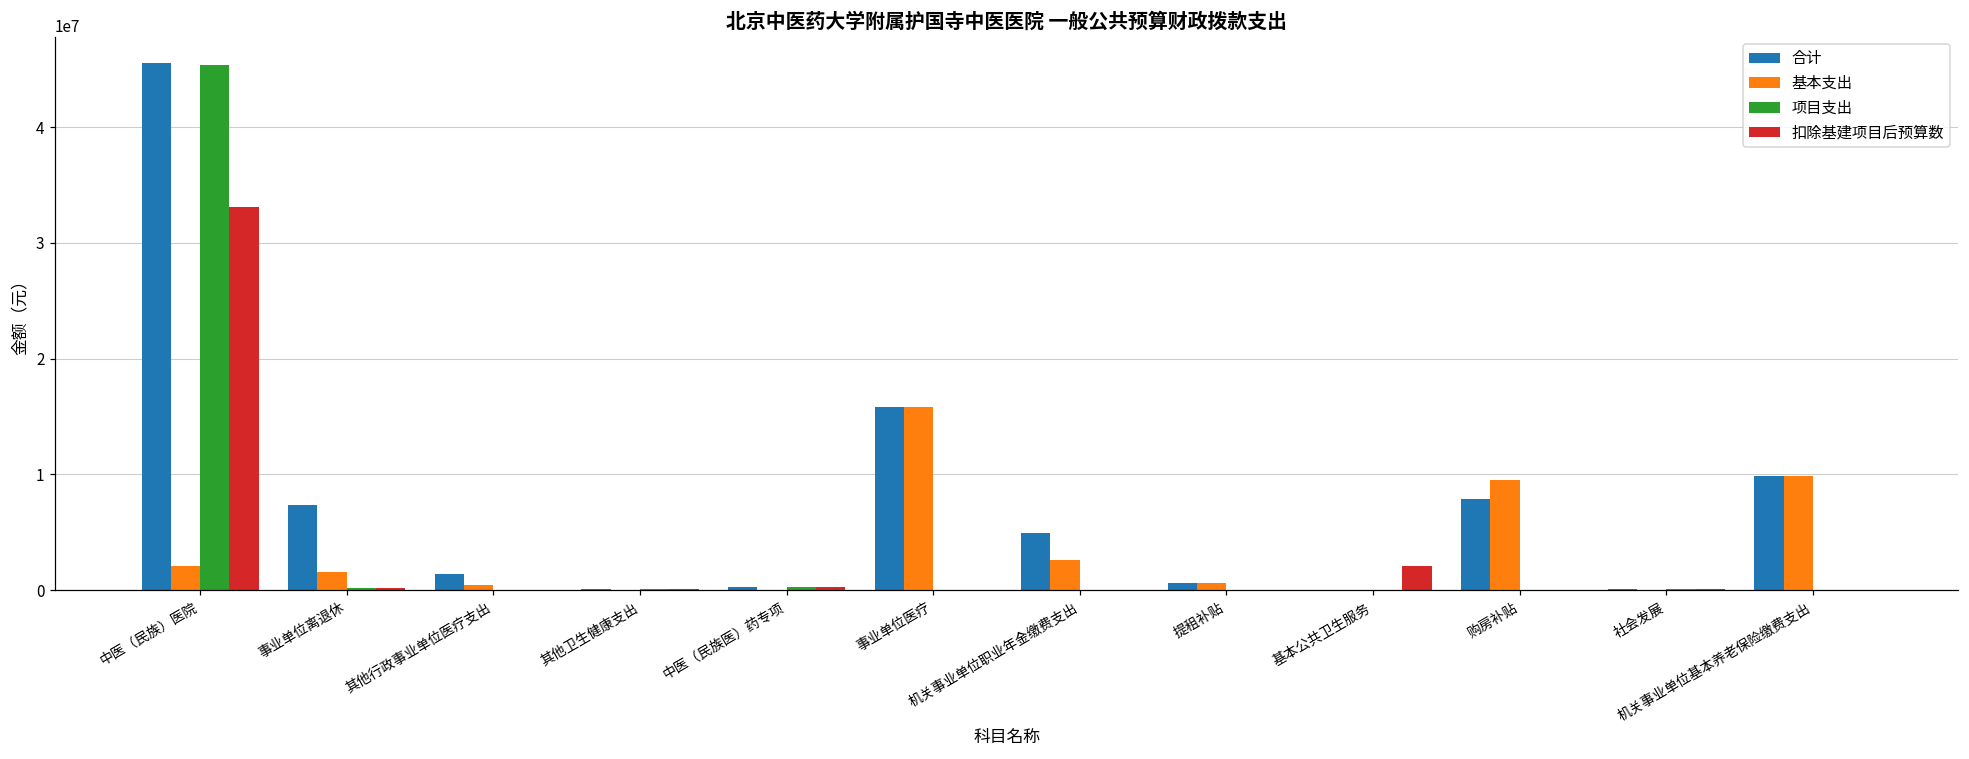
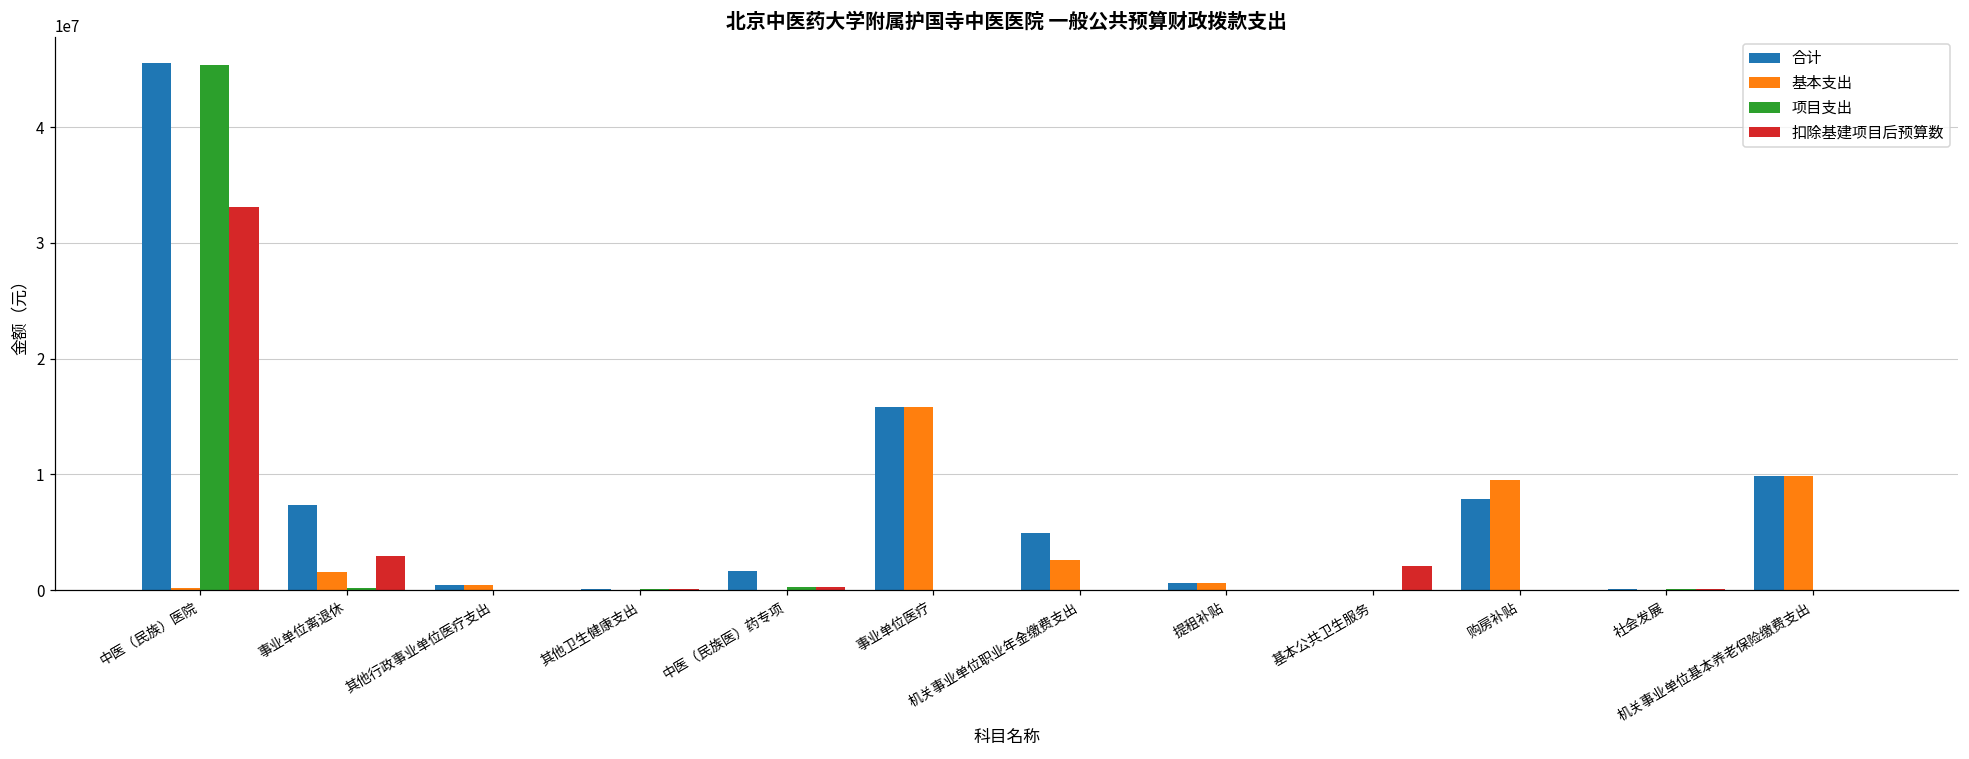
  {
    "合计": {
      "中医（民族）医院": 45500000,
      "事业单位离退休": 7300000,
-     "其他行政事业单位医疗支出": 1400000,
-     "中医（民族医）药专项": 300000,
+     "其他行政事业单位医疗支出": 500000,
+     "中医（民族医）药专项": 1700000,
      "事业单位医疗": 15800000,
      "机关事业单位职业年金缴费支出": 4900000,
      "提租补贴": 600000,
      "购房补贴": 7900000,
      "机关事业单位基本养老保险缴费支出": 9900000
    },
    "基本支出": {
-     "中医（民族）医院": 2100000,
+     "中医（民族）医院": 200000,
      "事业单位离退休": 1600000,
      "其他行政事业单位医疗支出": 500000,
      "其他卫生健康支出": 0,
      "中医（民族医）药专项": 0,
      "事业单位医疗": 15800000,
      "机关事业单位职业年金缴费支出": 2600000,
      "提租补贴": 600000,
      "基本公共卫生服务": 0,
      "购房补贴": 9500000,
      "社会发展": 0,
      "机关事业单位基本养老保险缴费支出": 9900000
    },
    "项目支出": {
      "中医（民族）医院": 45400000,
      "其他行政事业单位医疗支出": 0,
      "中医（民族医）药专项": 300000,
      "事业单位医疗": 0,
      "机关事业单位职业年金缴费支出": 0,
      "提租补贴": 0,
      "购房补贴": 0,
      "机关事业单位基本养老保险缴费支出": 0
    },
    "扣除基建项目后预算数": {
      "中医（民族）医院": 33100000,
-     "事业单位离退休": 200000,
+     "事业单位离退休": 3000000,
      "其他行政事业单位医疗支出": 0,
      "中医（民族医）药专项": 300000,
      "事业单位医疗": 0,
      "机关事业单位职业年金缴费支出": 0,
      "提租补贴": 0,
      "基本公共卫生服务": 2100000,
      "购房补贴": 0,
      "机关事业单位基本养老保险缴费支出": 0
    }
  }
